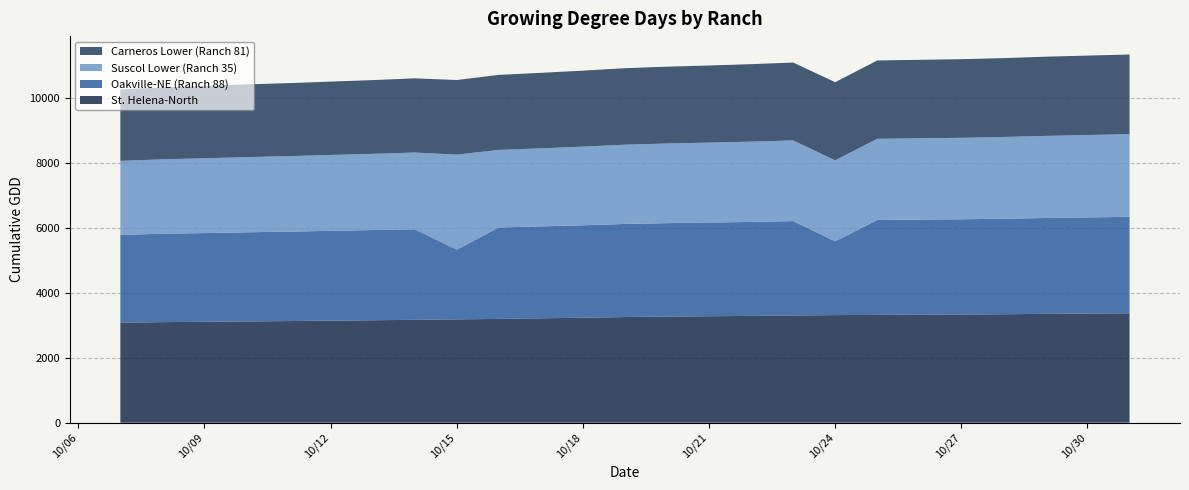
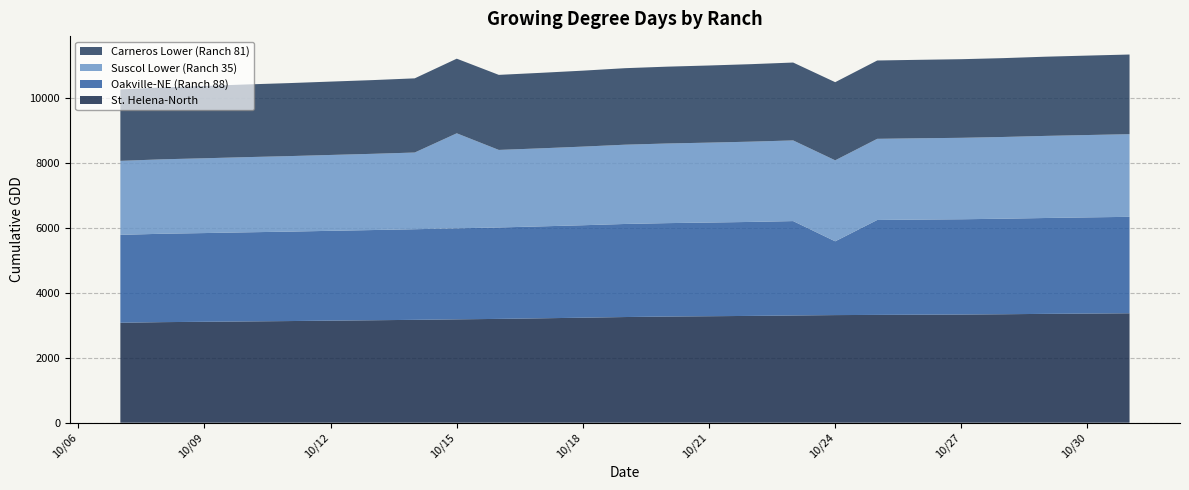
  {
    "Oakville-NE (Ranch 88)": {
      "10/09": 2700,
      "10/12": 2800,
-     "10/15": 2100,
+     "10/15": 2800,
      "10/18": 2800,
      "10/21": 2900,
      "10/24": 2300,
      "10/27": 2900,
      "10/30": 3000
    },
    "Suscol Lower (Ranch 35)": {
      "10/09": 2300,
      "10/12": 2300,
      "10/15": 2900,
      "10/18": 2400,
      "10/21": 2500,
      "10/24": 2500,
      "10/27": 2500,
      "10/30": 2500
    }
  }
